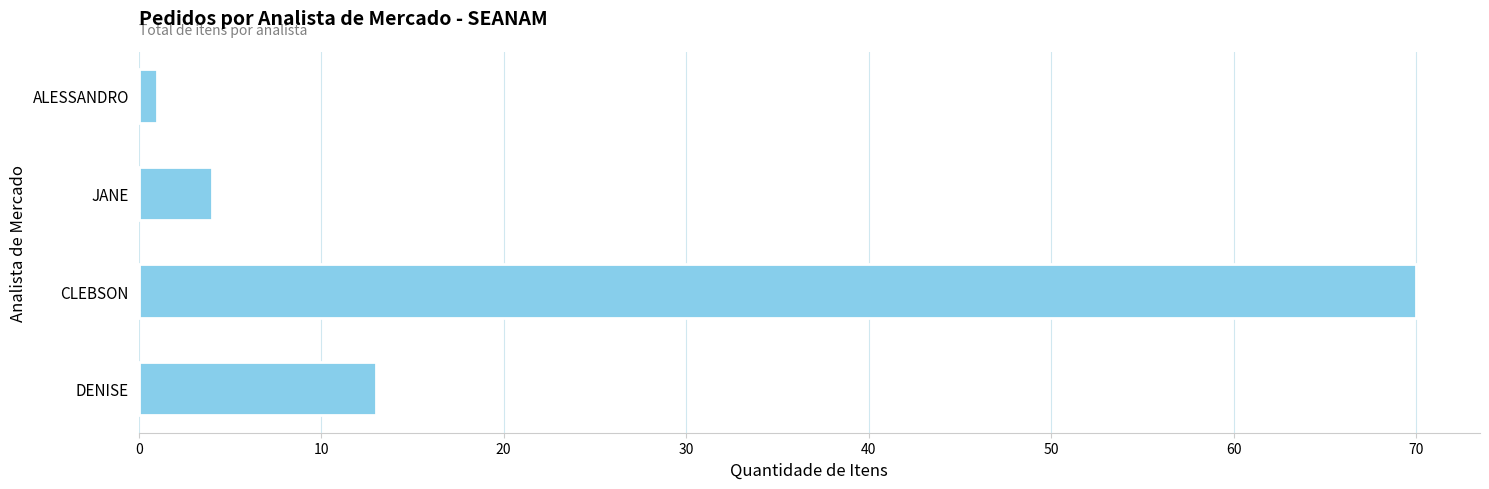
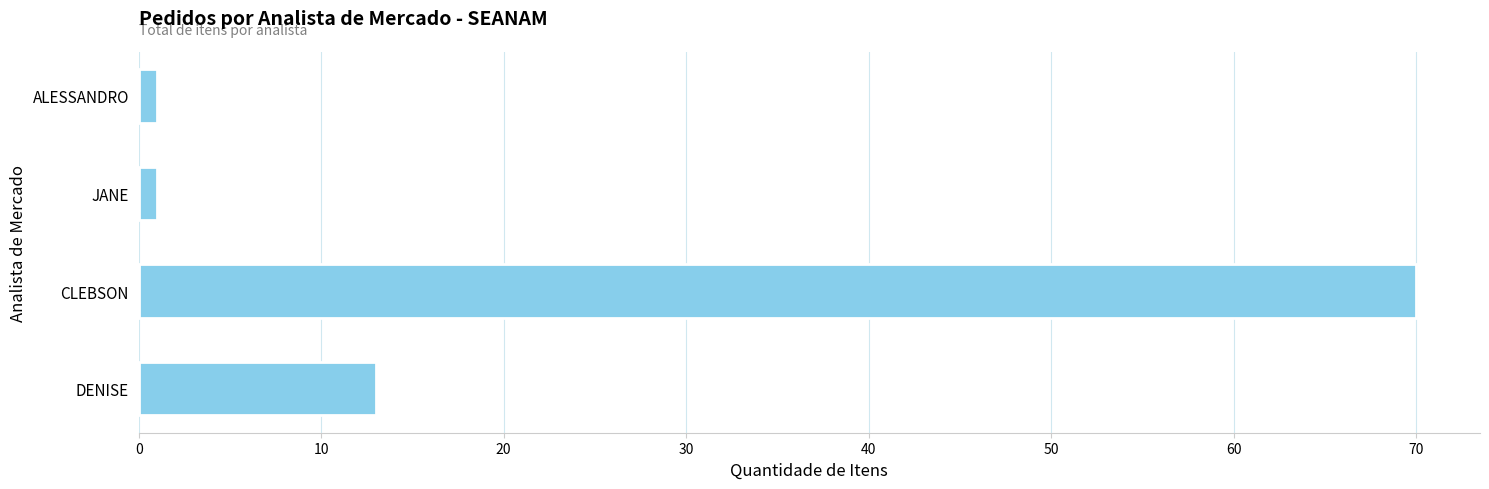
  {
    "ALESSANDRO": 1,
-   "JANE": 4,
+   "JANE": 1,
    "CLEBSON": 70,
    "DENISE": 13
  }
